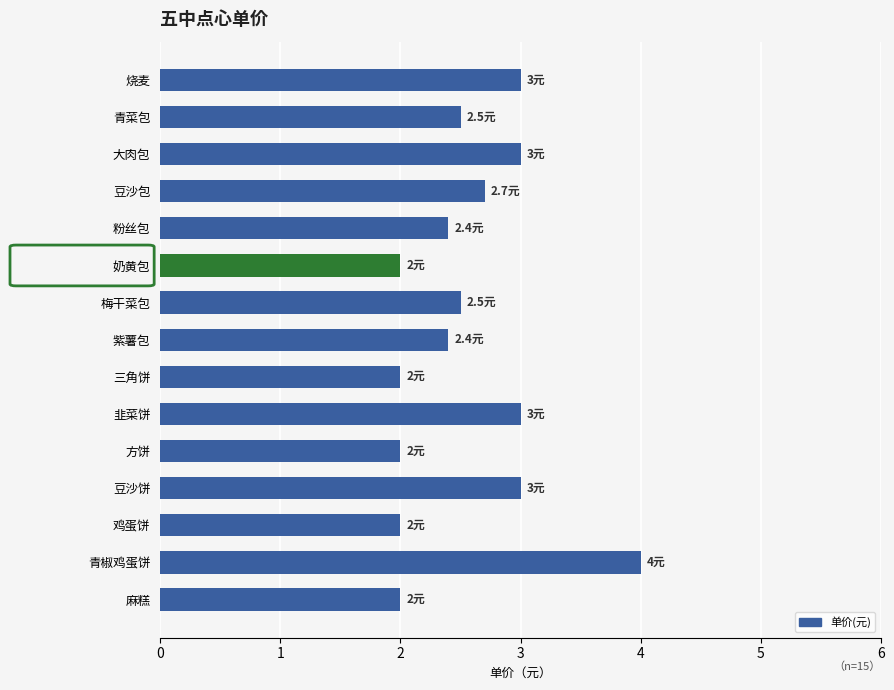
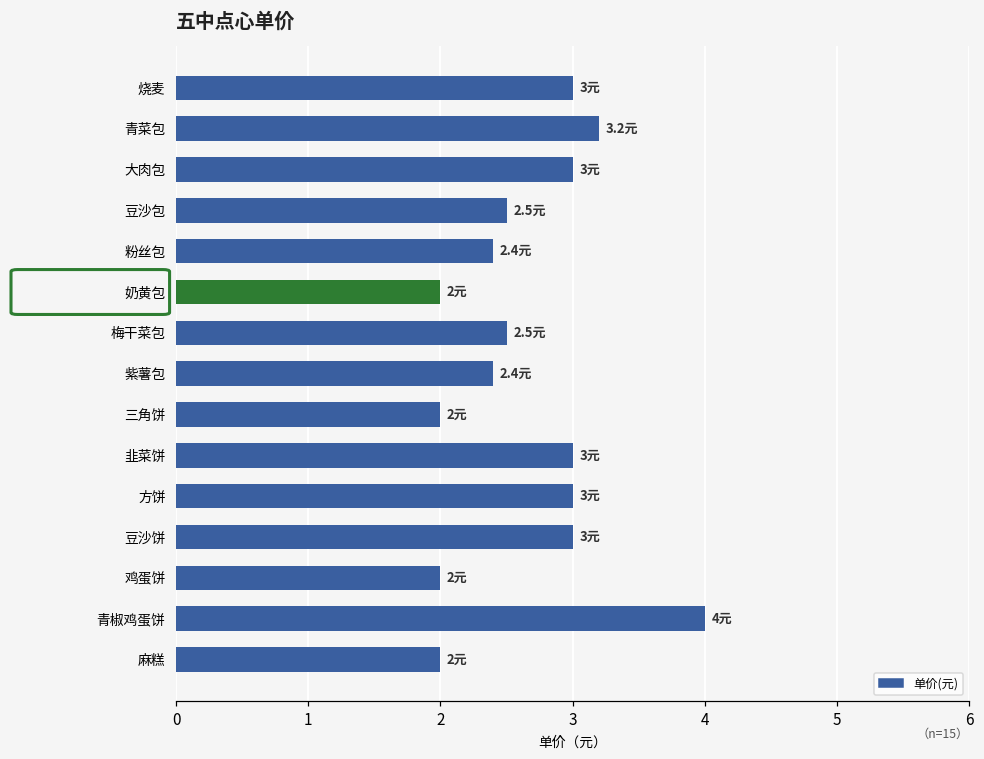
  {
    "烧麦": "3元",
-   "青菜包": "2.5元",
+   "青菜包": "3.2元",
    "大肉包": "3元",
-   "豆沙包": "2.7元",
+   "豆沙包": "2.5元",
    "粉丝包": "2.4元",
    "奶黄包": "2元",
    "梅干菜包": "2.5元",
    "紫薯包": "2.4元",
    "三角饼": "2元",
    "韭菜饼": "3元",
-   "方饼": "2元",
+   "方饼": "3元",
    "豆沙饼": "3元",
    "鸡蛋饼": "2元",
    "青椒鸡蛋饼": "4元",
    "麻糕": "2元"
  }
